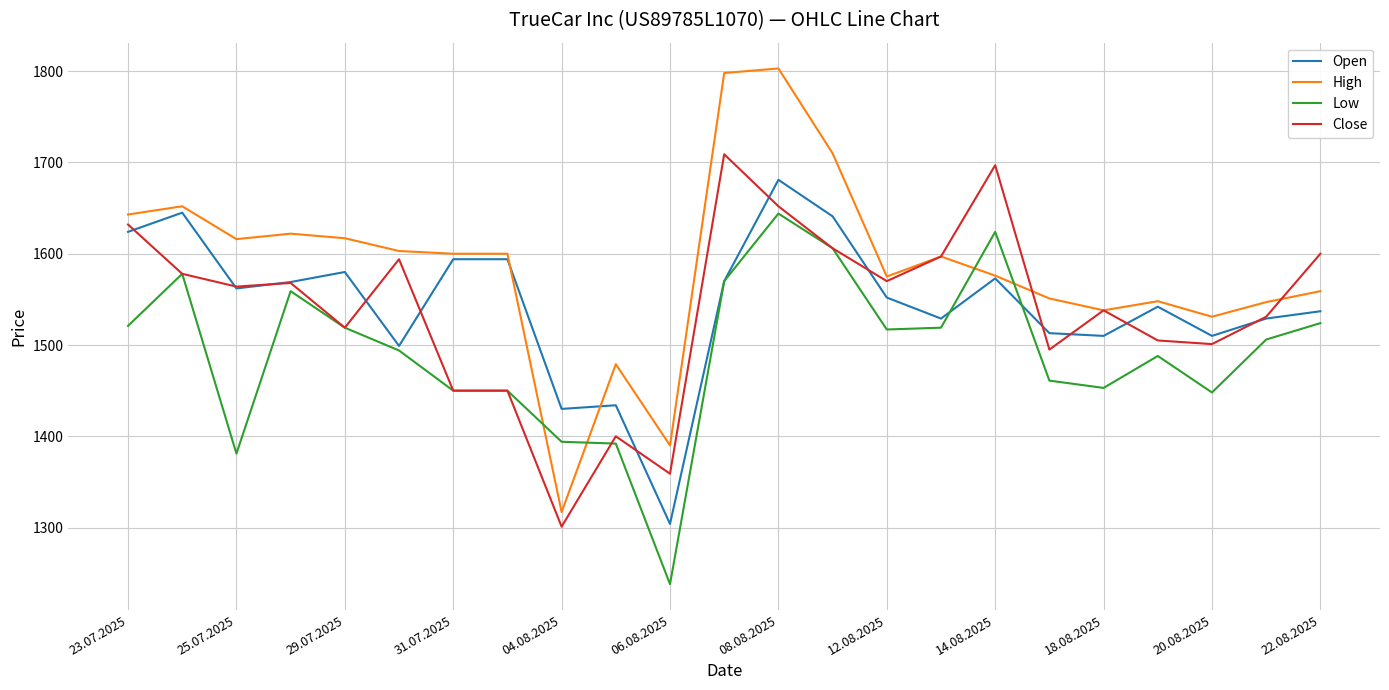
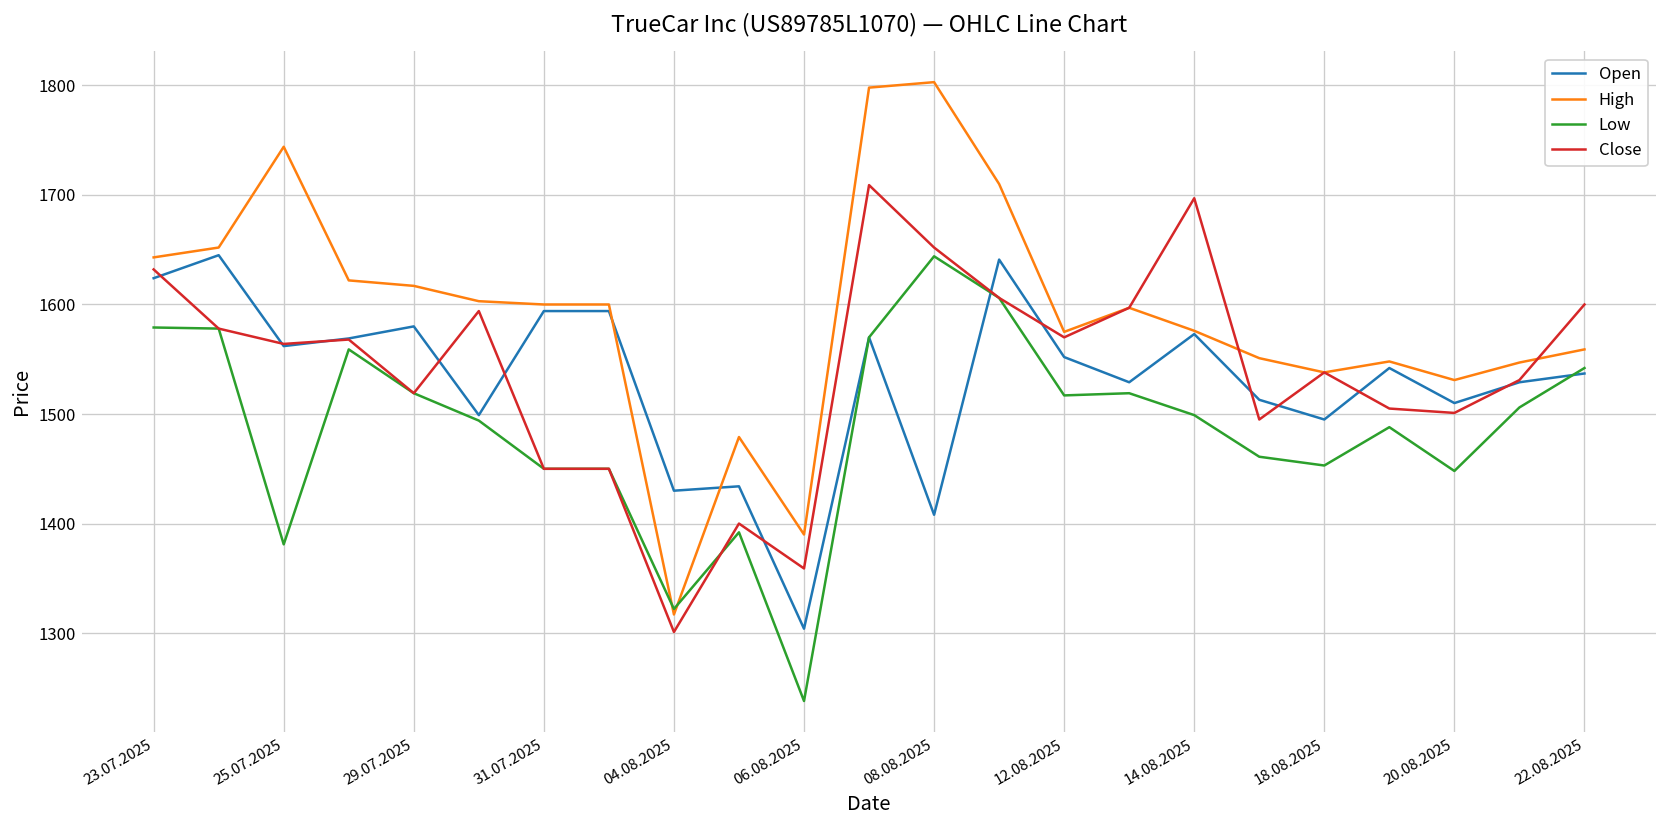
  {
    "Open": {
      "23.07.2025": 1620,
      "29.07.2025": 1580,
      "31.07.2025": 1590,
      "04.08.2025": 1430,
      "06.08.2025": 1300,
-     "08.08.2025": 1680,
+     "08.08.2025": 1410,
      "12.08.2025": 1550,
      "14.08.2025": 1570,
-     "18.08.2025": 1510,
+     "18.08.2025": 1500,
      "20.08.2025": 1510,
      "22.08.2025": 1540
    },
    "High": {
      "23.07.2025": 1640,
-     "25.07.2025": 1620,
+     "25.07.2025": 1740,
      "29.07.2025": 1620,
      "31.07.2025": 1600,
      "04.08.2025": 1320,
      "06.08.2025": 1390,
      "08.08.2025": 1800,
      "12.08.2025": 1580,
      "14.08.2025": 1580,
      "20.08.2025": 1530,
      "22.08.2025": 1560
    },
    "Low": {
-     "23.07.2025": 1520,
+     "23.07.2025": 1580,
      "25.07.2025": 1380,
-     "04.08.2025": 1390,
+     "04.08.2025": 1320,
      "06.08.2025": 1240,
      "08.08.2025": 1640,
      "12.08.2025": 1520,
-     "14.08.2025": 1620,
+     "14.08.2025": 1500,
      "18.08.2025": 1450,
      "20.08.2025": 1450,
-     "22.08.2025": 1520
+     "22.08.2025": 1540
    },
    "Close": {
      "23.07.2025": 1630,
      "04.08.2025": 1300,
      "06.08.2025": 1360,
      "08.08.2025": 1650,
      "12.08.2025": 1570,
      "14.08.2025": 1700,
      "20.08.2025": 1500,
      "22.08.2025": 1600
    }
  }
